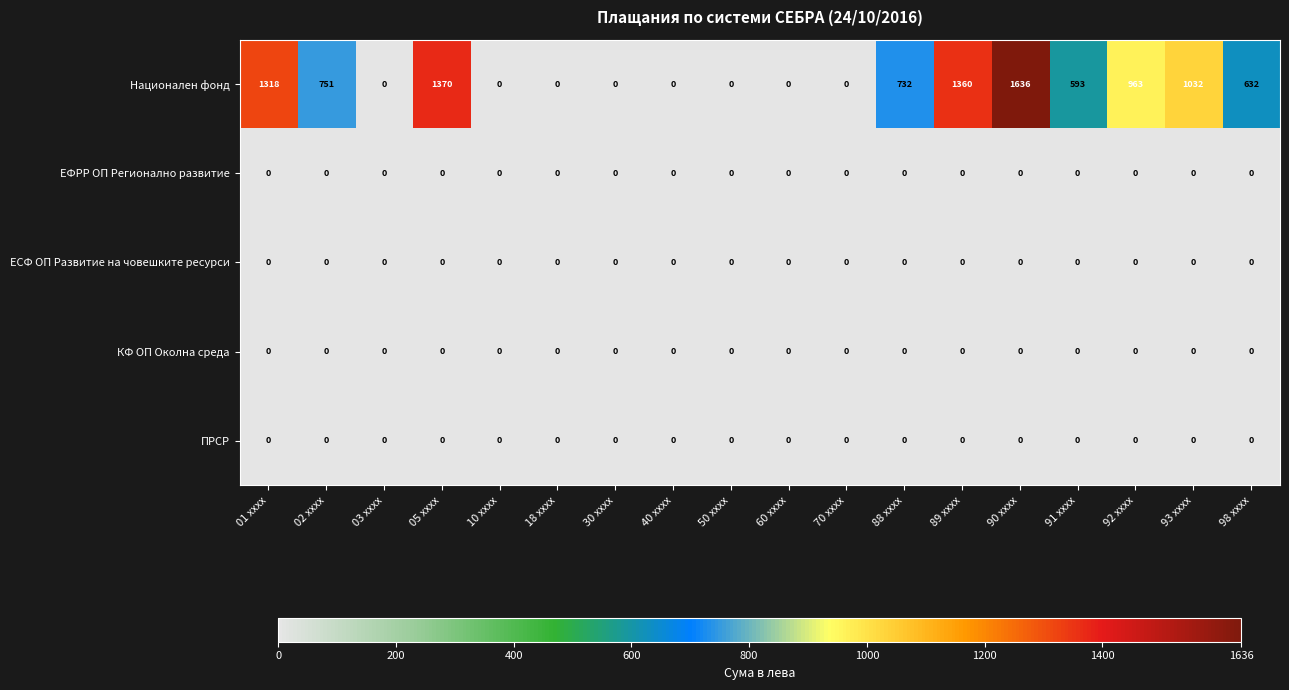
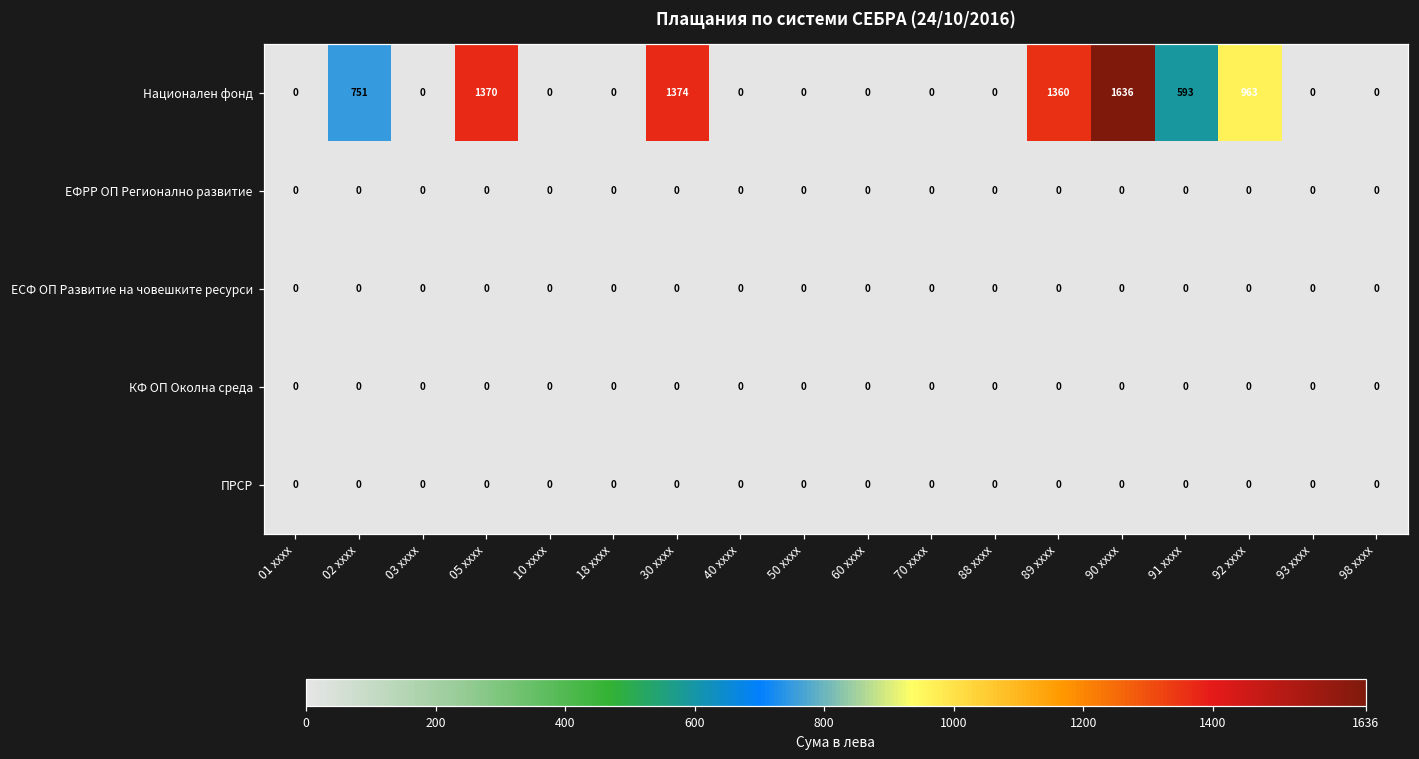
  {
    "Национален фонд": {
-     "01 xxxx": 1318,
+     "01 xxxx": 0,
      "02 xxxx": 751,
      "03 xxxx": 0,
      "05 xxxx": 1370,
      "10 xxxx": 0,
      "18 xxxx": 0,
-     "30 xxxx": 0,
+     "30 xxxx": 1374,
      "40 xxxx": 0,
      "50 xxxx": 0,
      "60 xxxx": 0,
      "70 xxxx": 0,
-     "88 xxxx": 732,
+     "88 xxxx": 0,
      "89 xxxx": 1360,
      "90 xxxx": 1636,
      "91 xxxx": 593,
      "92 xxxx": 963,
-     "93 xxxx": 1032,
-     "98 xxxx": 632
+     "93 xxxx": 0,
+     "98 xxxx": 0
    },
    "ЕФРР ОП Регионално развитие": {
      "01 xxxx": 0,
      "02 xxxx": 0,
      "03 xxxx": 0,
      "05 xxxx": 0,
      "10 xxxx": 0,
      "18 xxxx": 0,
      "30 xxxx": 0,
      "40 xxxx": 0,
      "50 xxxx": 0,
      "60 xxxx": 0,
      "70 xxxx": 0,
      "88 xxxx": 0,
      "89 xxxx": 0,
      "90 xxxx": 0,
      "91 xxxx": 0,
      "92 xxxx": 0,
      "93 xxxx": 0,
      "98 xxxx": 0
    },
    "ЕСФ ОП Развитие на човешките ресурси": {
      "01 xxxx": 0,
      "02 xxxx": 0,
      "03 xxxx": 0,
      "05 xxxx": 0,
      "10 xxxx": 0,
      "18 xxxx": 0,
      "30 xxxx": 0,
      "40 xxxx": 0,
      "50 xxxx": 0,
      "60 xxxx": 0,
      "70 xxxx": 0,
      "88 xxxx": 0,
      "89 xxxx": 0,
      "90 xxxx": 0,
      "91 xxxx": 0,
      "92 xxxx": 0,
      "93 xxxx": 0,
      "98 xxxx": 0
    },
    "КФ ОП Околна среда": {
      "01 xxxx": 0,
      "02 xxxx": 0,
      "03 xxxx": 0,
      "05 xxxx": 0,
      "10 xxxx": 0,
      "18 xxxx": 0,
      "30 xxxx": 0,
      "40 xxxx": 0,
      "50 xxxx": 0,
      "60 xxxx": 0,
      "70 xxxx": 0,
      "88 xxxx": 0,
      "89 xxxx": 0,
      "90 xxxx": 0,
      "91 xxxx": 0,
      "92 xxxx": 0,
      "93 xxxx": 0,
      "98 xxxx": 0
    },
    "ПРСР": {
      "01 xxxx": 0,
      "02 xxxx": 0,
      "03 xxxx": 0,
      "05 xxxx": 0,
      "10 xxxx": 0,
      "18 xxxx": 0,
      "30 xxxx": 0,
      "40 xxxx": 0,
      "50 xxxx": 0,
      "60 xxxx": 0,
      "70 xxxx": 0,
      "88 xxxx": 0,
      "89 xxxx": 0,
      "90 xxxx": 0,
      "91 xxxx": 0,
      "92 xxxx": 0,
      "93 xxxx": 0,
      "98 xxxx": 0
    }
  }
